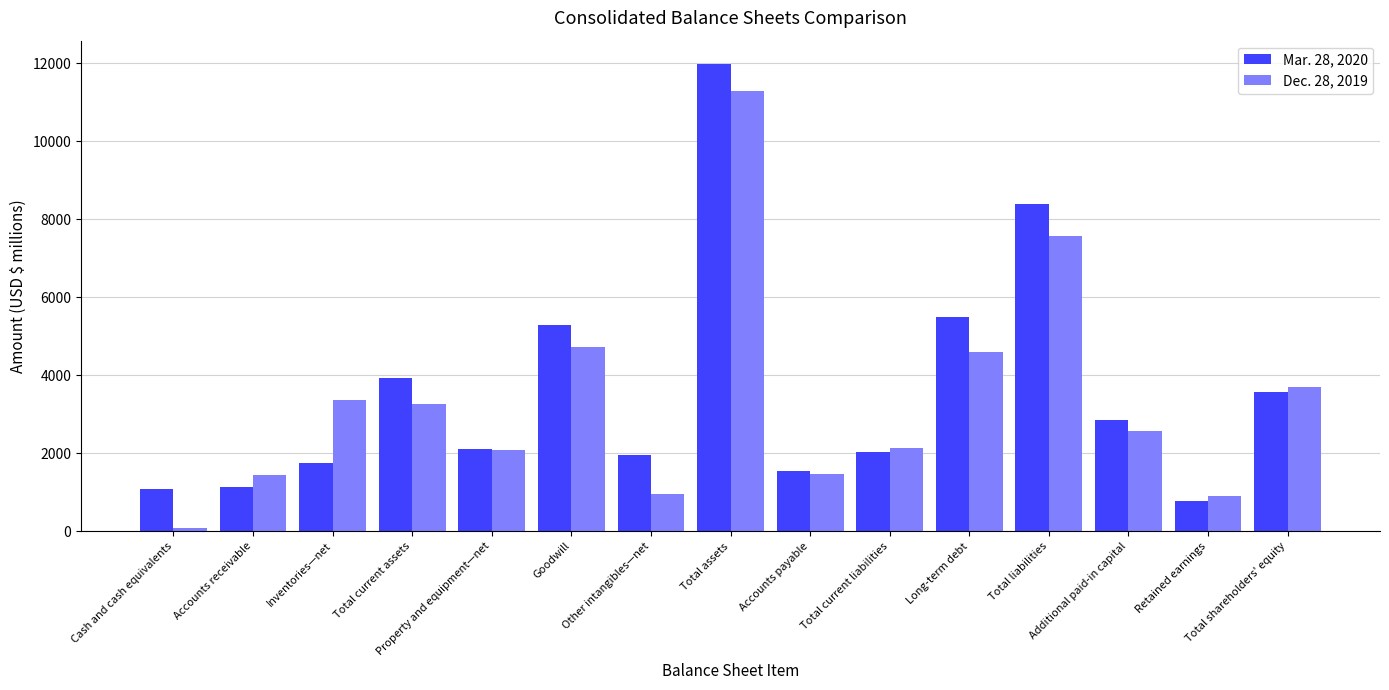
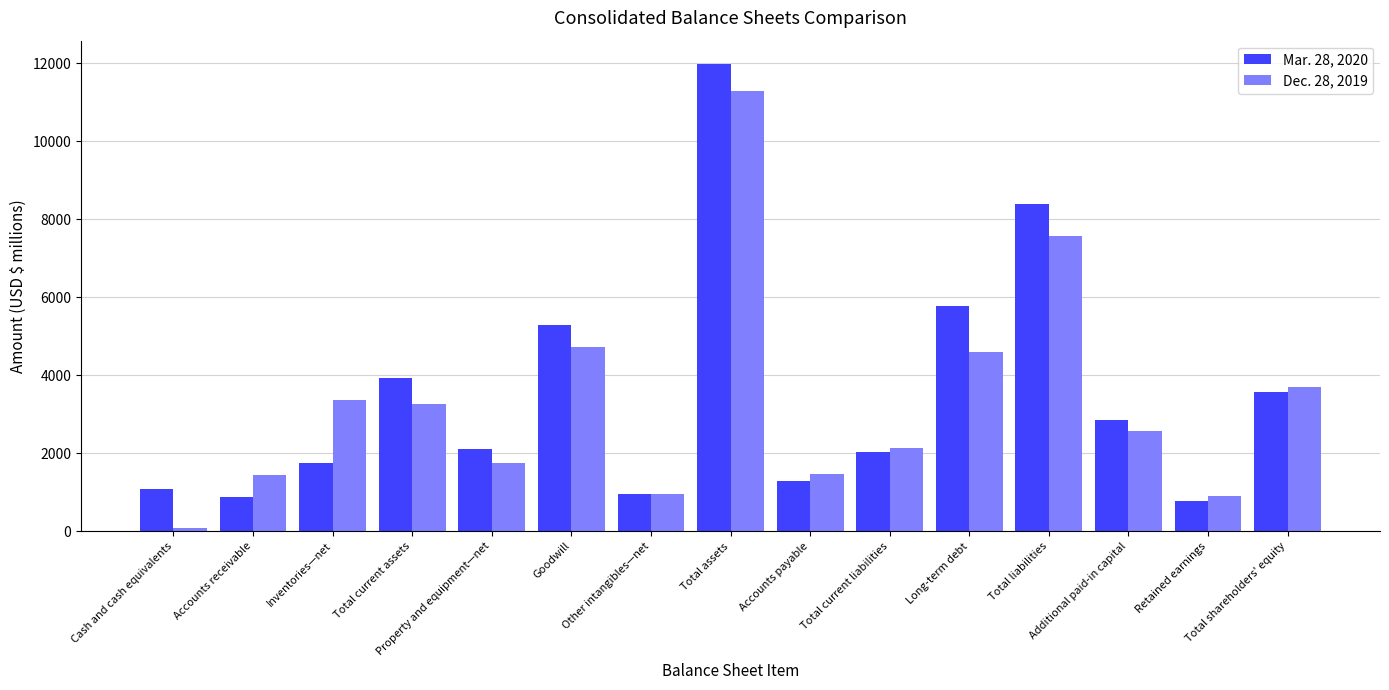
  {
    "Mar. 28, 2020": {
      "Cash and cash equivalents": 1100,
-     "Accounts receivable": 1100,
+     "Accounts receivable": 900,
      "Inventories—net": 1700,
      "Total current assets": 3900,
      "Property and equipment—net": 2100,
      "Goodwill": 5300,
-     "Other intangibles—net": 2000,
+     "Other intangibles—net": 900,
      "Total assets": 12000,
-     "Accounts payable": 1500,
+     "Accounts payable": 1300,
      "Total current liabilities": 2000,
-     "Long-term debt": 5500,
+     "Long-term debt": 5800,
      "Total liabilities": 8400,
      "Additional paid-in capital": 2900,
      "Retained earnings": 800,
      "Total shareholders' equity": 3600
    },
    "Dec. 28, 2019": {
      "Cash and cash equivalents": 100,
      "Accounts receivable": 1500,
      "Inventories—net": 3400,
      "Total current assets": 3300,
-     "Property and equipment—net": 2100,
+     "Property and equipment—net": 1800,
      "Goodwill": 4700,
      "Other intangibles—net": 1000,
      "Total assets": 11300,
      "Accounts payable": 1500,
      "Total current liabilities": 2100,
      "Long-term debt": 4600,
      "Total liabilities": 7600,
      "Additional paid-in capital": 2600,
      "Retained earnings": 900,
      "Total shareholders' equity": 3700
    }
  }
